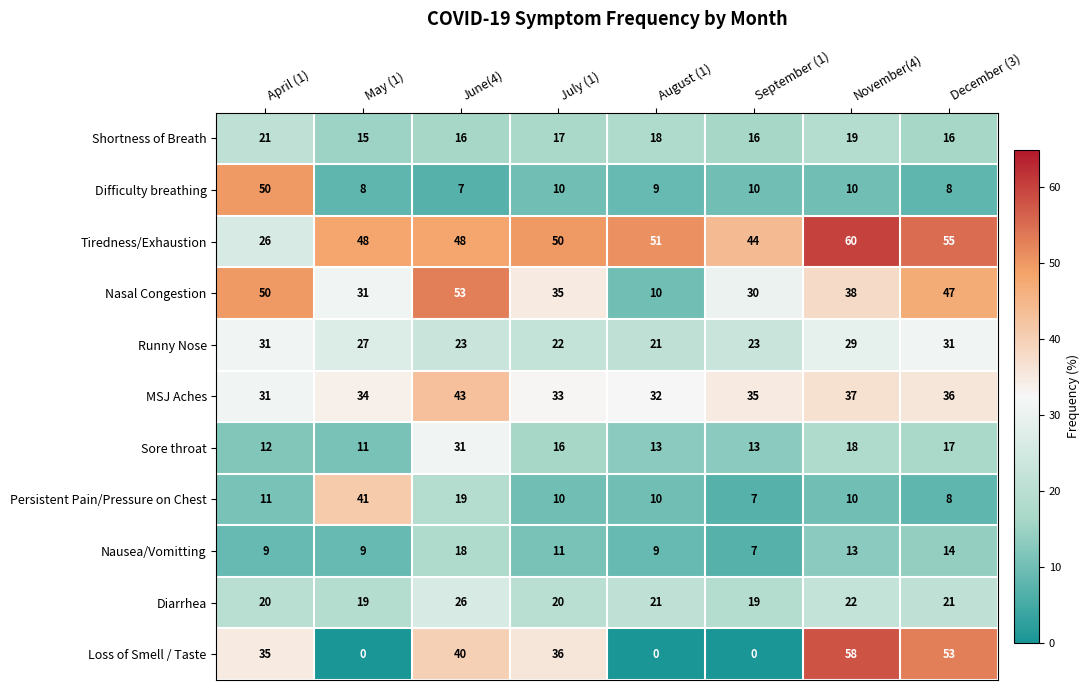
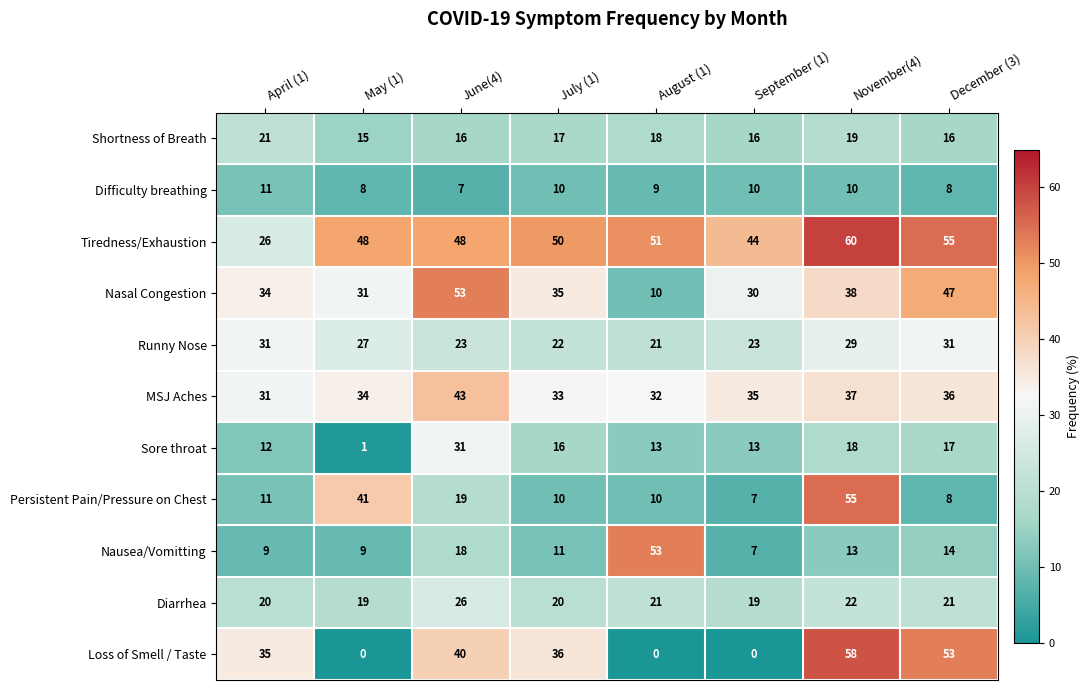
  {
    "Shortness of Breath": {
      "April (1)": 21,
      "May (1)": 15,
      "June(4)": 16,
      "July (1)": 17,
      "August (1)": 18,
      "September (1)": 16,
      "November(4)": 19,
      "December (3)": 16
    },
    "Difficulty breathing": {
-     "April (1)": 50,
+     "April (1)": 11,
      "May (1)": 8,
      "June(4)": 7,
      "July (1)": 10,
      "August (1)": 9,
      "September (1)": 10,
      "November(4)": 10,
      "December (3)": 8
    },
    "Tiredness/Exhaustion": {
      "April (1)": 26,
      "May (1)": 48,
      "June(4)": 48,
      "July (1)": 50,
      "August (1)": 51,
      "September (1)": 44,
      "November(4)": 60,
      "December (3)": 55
    },
    "Nasal Congestion": {
-     "April (1)": 50,
+     "April (1)": 34,
      "May (1)": 31,
      "June(4)": 53,
      "July (1)": 35,
      "August (1)": 10,
      "September (1)": 30,
      "November(4)": 38,
      "December (3)": 47
    },
    "Runny Nose": {
      "April (1)": 31,
      "May (1)": 27,
      "June(4)": 23,
      "July (1)": 22,
      "August (1)": 21,
      "September (1)": 23,
      "November(4)": 29,
      "December (3)": 31
    },
    "MSJ Aches": {
      "April (1)": 31,
      "May (1)": 34,
      "June(4)": 43,
      "July (1)": 33,
      "August (1)": 32,
      "September (1)": 35,
      "November(4)": 37,
      "December (3)": 36
    },
    "Sore throat": {
      "April (1)": 12,
-     "May (1)": 11,
+     "May (1)": 1,
      "June(4)": 31,
      "July (1)": 16,
      "August (1)": 13,
      "September (1)": 13,
      "November(4)": 18,
      "December (3)": 17
    },
    "Persistent Pain/Pressure on Chest": {
      "April (1)": 11,
      "May (1)": 41,
      "June(4)": 19,
      "July (1)": 10,
      "August (1)": 10,
      "September (1)": 7,
-     "November(4)": 10,
+     "November(4)": 55,
      "December (3)": 8
    },
    "Nausea/Vomitting": {
      "April (1)": 9,
      "May (1)": 9,
      "June(4)": 18,
      "July (1)": 11,
-     "August (1)": 9,
+     "August (1)": 53,
      "September (1)": 7,
      "November(4)": 13,
      "December (3)": 14
    },
    "Diarrhea": {
      "April (1)": 20,
      "May (1)": 19,
      "June(4)": 26,
      "July (1)": 20,
      "August (1)": 21,
      "September (1)": 19,
      "November(4)": 22,
      "December (3)": 21
    },
    "Loss of Smell / Taste": {
      "April (1)": 35,
      "May (1)": 0,
      "June(4)": 40,
      "July (1)": 36,
      "August (1)": 0,
      "September (1)": 0,
      "November(4)": 58,
      "December (3)": 53
    }
  }
